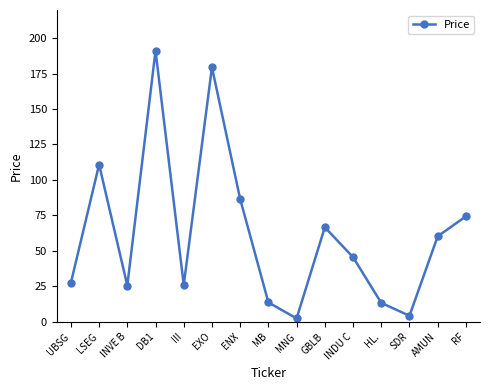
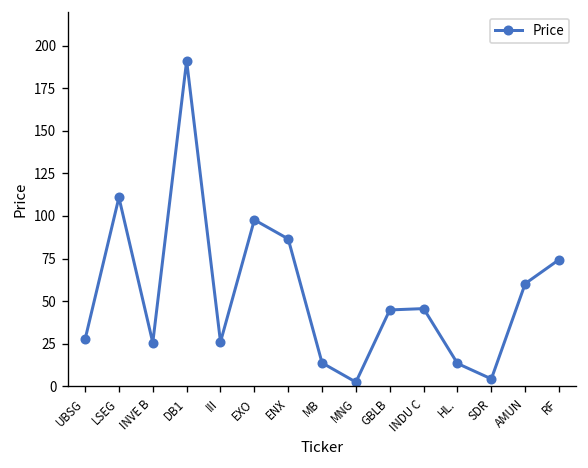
  {
    "UBSG": 27,
    "LSEG": 111,
    "INVE B": 26,
    "DB1": 191,
    "III": 26,
-   "EXO": 179,
+   "EXO": 98,
    "ENX": 87,
    "MB": 14,
    "MNG": 2,
-   "GBLB": 67,
+   "GBLB": 45,
    "INDU C": 46,
    "HL.": 13,
    "SDR": 4,
    "AMUN": 60,
    "RF": 74
  }
